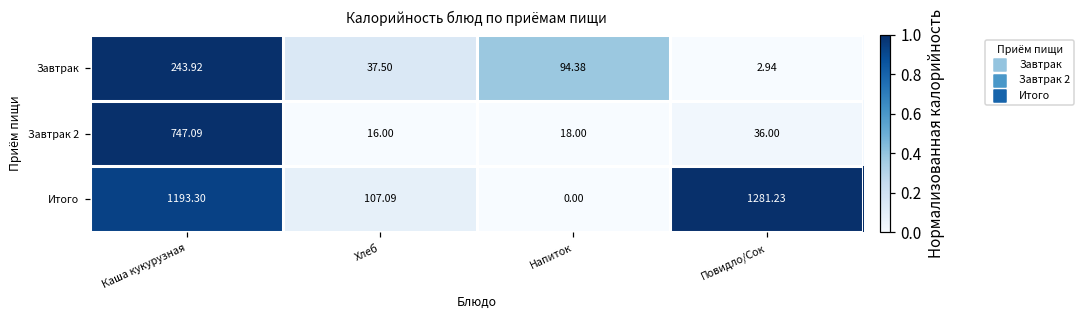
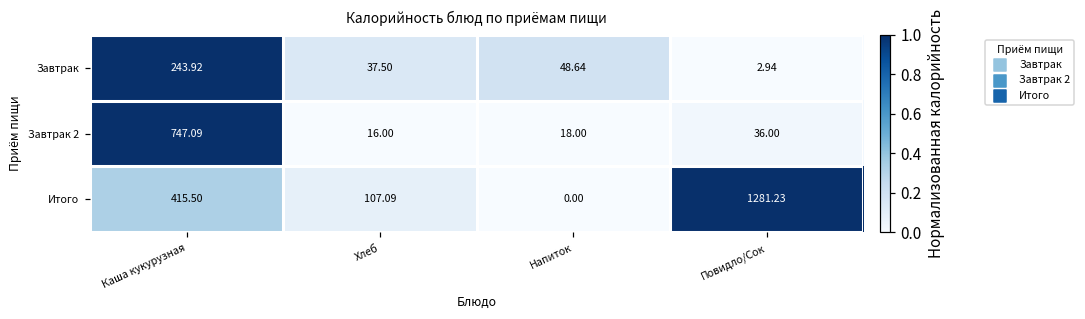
  {
    "Завтрак": {
      "Каша кукурузная": 243.92,
      "Хлеб": 37.50,
-     "Напиток": 94.38,
+     "Напиток": 48.64,
      "Повидло/Сок": 2.94
    },
    "Завтрак 2": {
      "Каша кукурузная": 747.09,
      "Хлеб": 16.00,
      "Напиток": 18.00,
      "Повидло/Сок": 36.00
    },
    "Итого": {
-     "Каша кукурузная": 1193.30,
+     "Каша кукурузная": 415.50,
      "Хлеб": 107.09,
      "Напиток": 0.00,
      "Повидло/Сок": 1281.23
    }
  }
